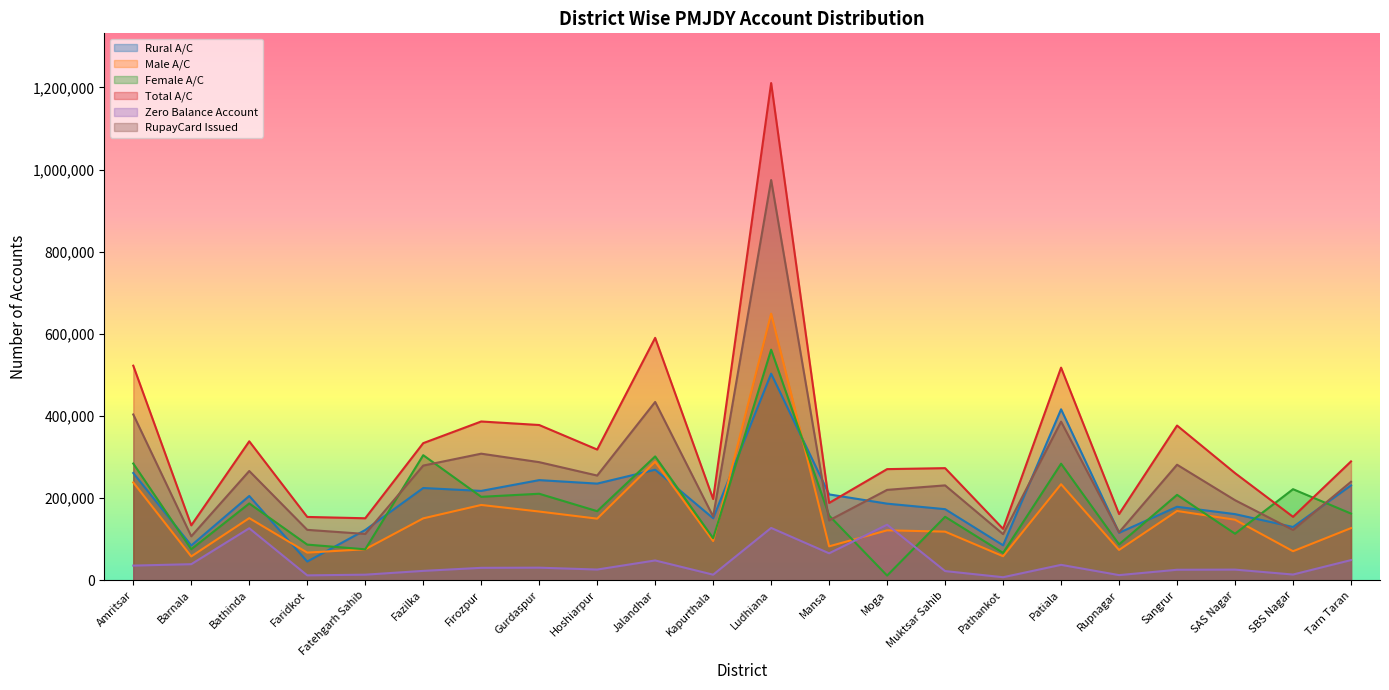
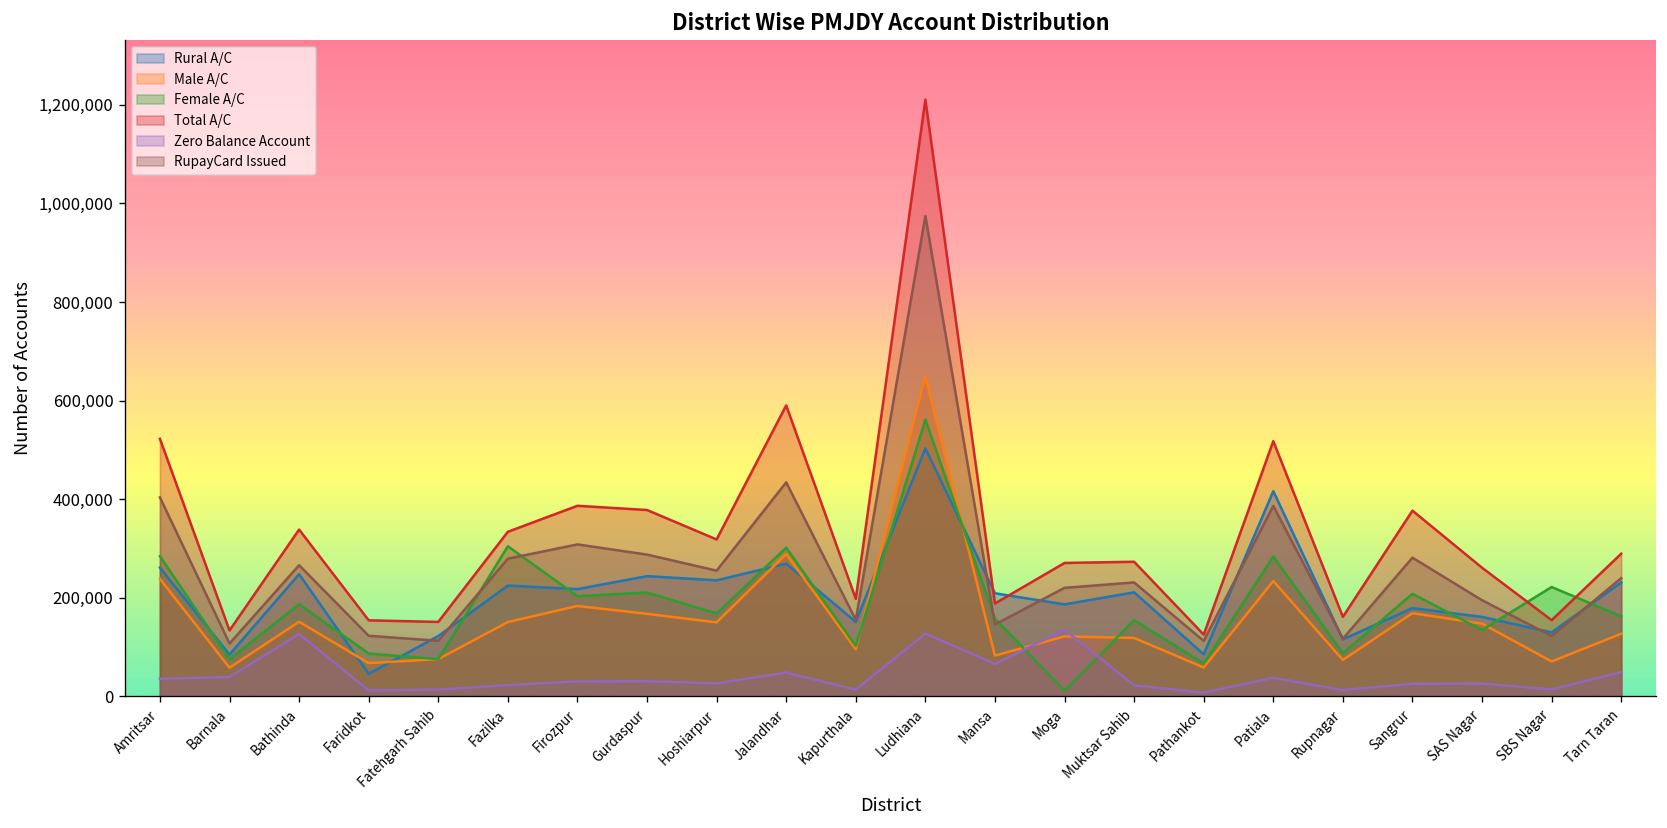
  {
    "Rural A/C": {
      "Amritsar": "260,000",
      "Barnala": "80,000",
-     "Bathinda": "210,000",
+     "Bathinda": "250,000",
      "Faridkot": "50,000",
      "Fatehgarh Sahib": "120,000",
      "Fazilka": "220,000",
      "Firozpur": "220,000",
      "Gurdaspur": "240,000",
      "Hoshiarpur": "240,000",
      "Jalandhar": "270,000",
      "Ludhiana": "500,000",
      "Mansa": "210,000",
      "Moga": "190,000",
-     "Muktsar Sahib": "170,000",
+     "Muktsar Sahib": "210,000",
      "Pathankot": "90,000",
      "Patiala": "420,000",
      "Sangrur": "180,000",
      "SAS Nagar": "160,000",
      "SBS Nagar": "130,000",
      "Tarn Taran": "230,000"
    },
    "Female A/C": {
      "Amritsar": "280,000",
      "Barnala": "80,000",
      "Bathinda": "190,000",
      "Faridkot": "90,000",
      "Fazilka": "300,000",
      "Firozpur": "200,000",
      "Gurdaspur": "210,000",
      "Hoshiarpur": "170,000",
      "Jalandhar": "300,000",
      "Kapurthala": "100,000",
      "Ludhiana": "560,000",
      "Mansa": "160,000",
      "Moga": "10,000",
      "Muktsar Sahib": "150,000",
      "Pathankot": "70,000",
      "Patiala": "280,000",
      "Rupnagar": "90,000",
      "Sangrur": "210,000",
-     "SAS Nagar": "110,000",
+     "SAS Nagar": "130,000",
      "SBS Nagar": "220,000",
      "Tarn Taran": "160,000"
    },
    "Zero Balance Account": {
      "Amritsar": "40,000",
      "Barnala": "40,000",
      "Bathinda": "130,000",
      "Faridkot": "10,000",
      "Fatehgarh Sahib": "10,000",
      "Fazilka": "20,000",
      "Firozpur": "30,000",
      "Gurdaspur": "30,000",
      "Hoshiarpur": "30,000",
      "Jalandhar": "50,000",
      "Kapurthala": "10,000",
      "Ludhiana": "130,000",
      "Mansa": "70,000",
      "Moga": "140,000",
      "Muktsar Sahib": "20,000",
      "Pathankot": "10,000",
      "Patiala": "40,000",
      "Rupnagar": "10,000",
      "Sangrur": "30,000",
      "SAS Nagar": "30,000",
      "SBS Nagar": "10,000",
      "Tarn Taran": "50,000"
    }
  }
